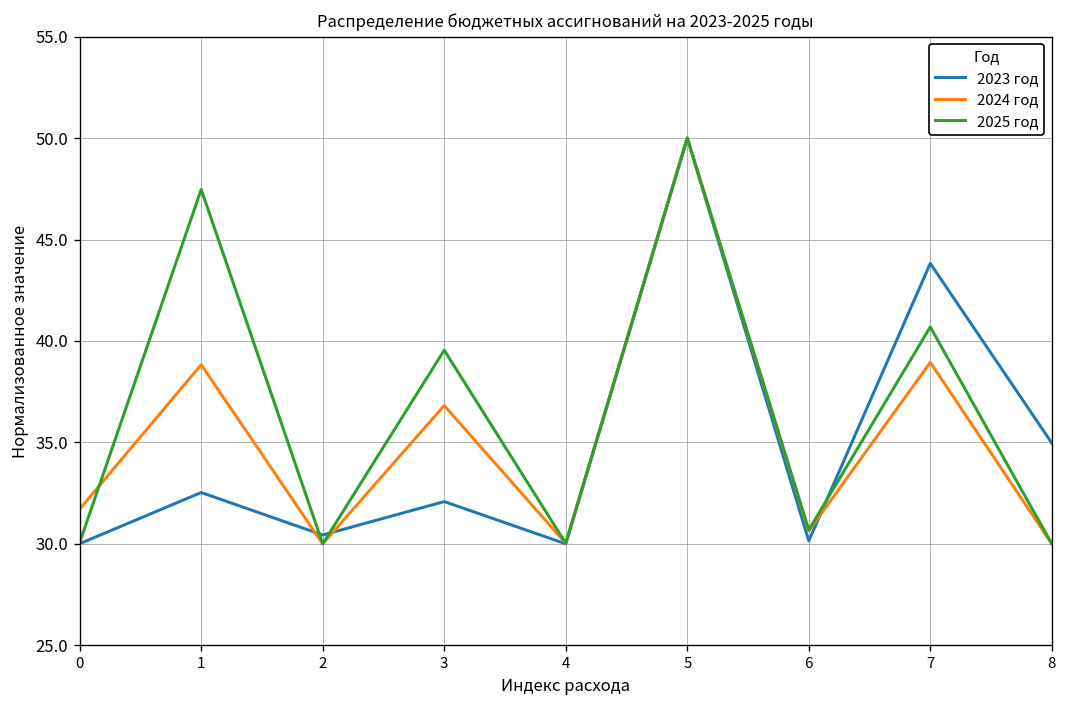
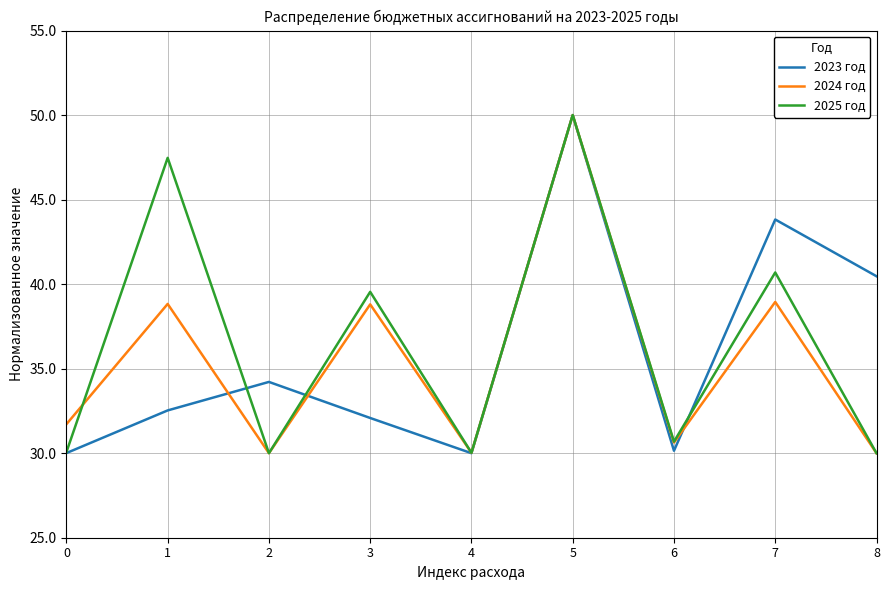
  {
    "2023 год": {
      "1": 32.5,
-     "2": 30.4,
+     "2": 34.2,
      "3": 32.1,
      "6": 30.1,
      "7": 43.8,
-     "8": 35.0
+     "8": 40.5
    },
    "2024 год": {
      "0": 31.7,
      "1": 38.8,
-     "3": 36.8,
+     "3": 38.8,
      "7": 38.9
    },
    "2025 год": {
      "1": 47.5,
      "3": 39.5,
      "7": 40.7
    }
  }
